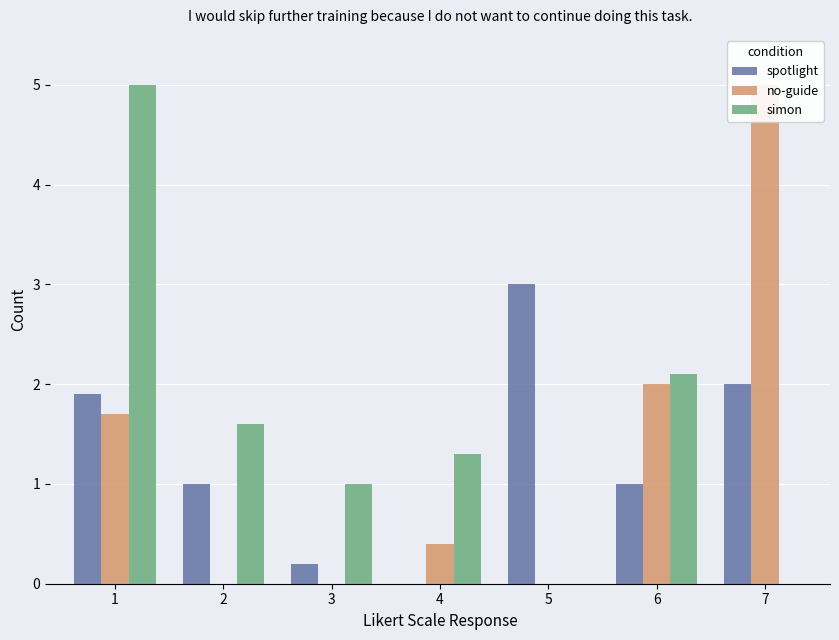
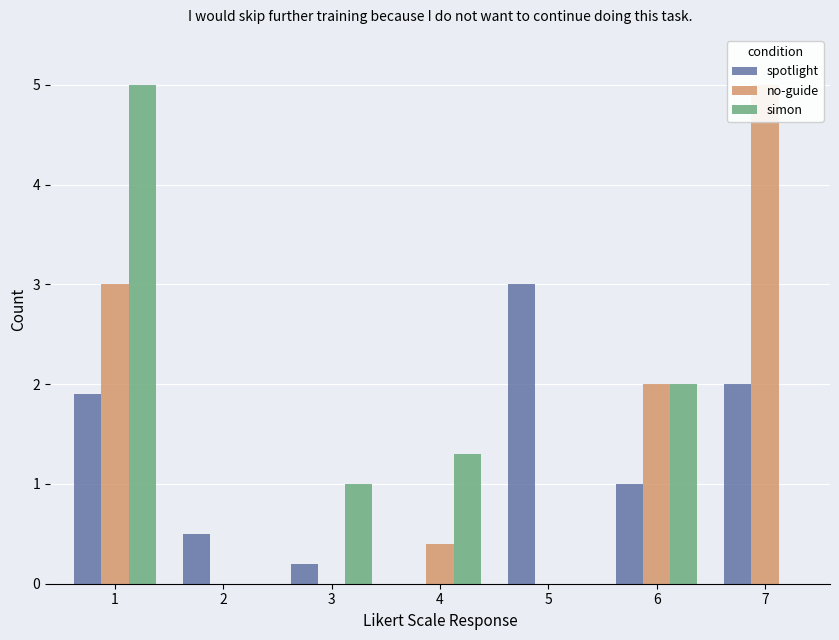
  {
    "spotlight": {
      "1": 1.9,
-     "2": 1.0,
+     "2": 0.5,
      "3": 0.2,
      "4": 0.0,
      "5": 3.0,
      "6": 1.0,
      "7": 2.0
    },
    "no-guide": {
-     "1": 1.7,
+     "1": 3.0,
      "2": 0.0,
      "3": 0.0,
      "4": 0.4,
      "5": 0.0,
      "6": 2.0
    },
    "simon": {
      "1": 5.0,
-     "2": 1.6,
+     "2": 0.0,
      "3": 1.0,
      "4": 1.3,
      "5": 0.0,
-     "6": 2.1,
+     "6": 2.0,
      "7": 0.0
    }
  }
